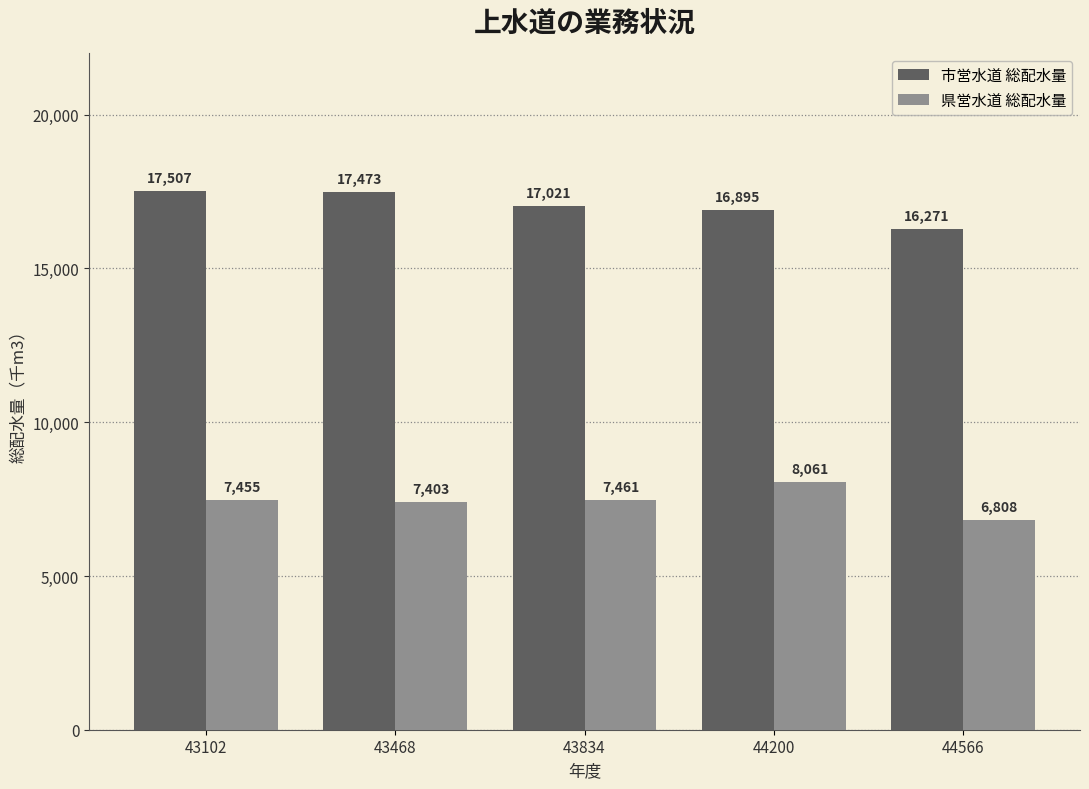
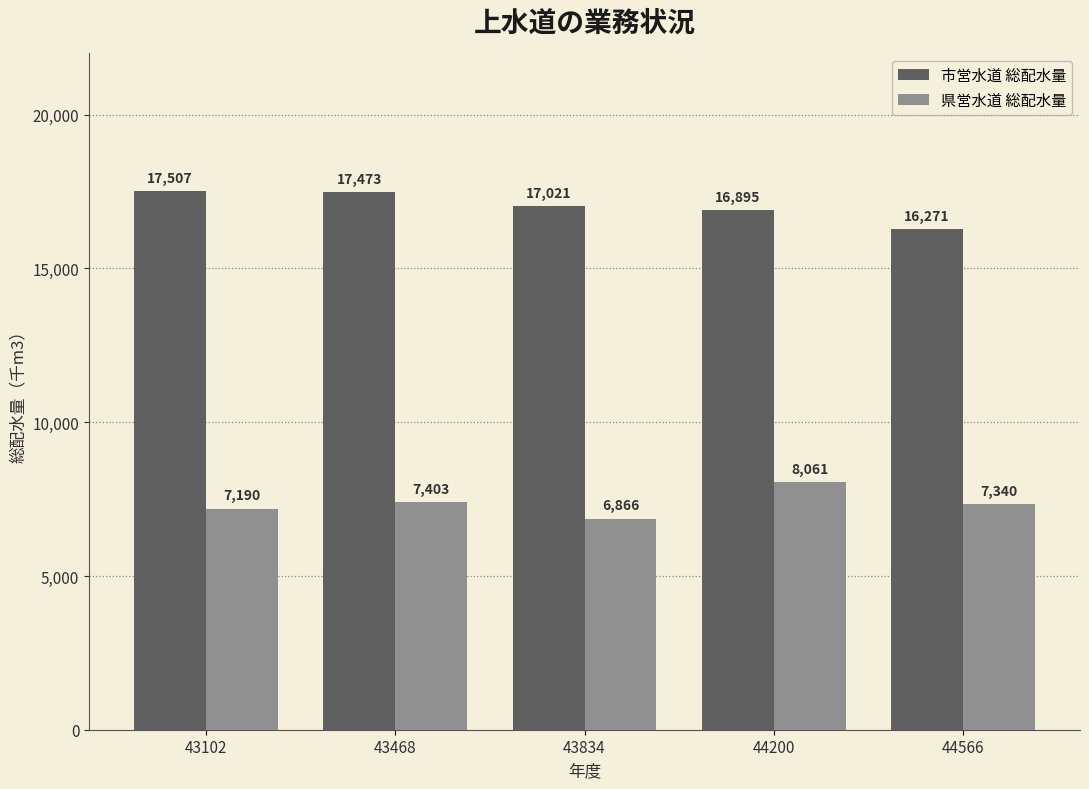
  {
    "市営水道 総配水量": {
      "43102": "17,507",
      "43468": "17,473",
      "43834": "17,021",
      "44200": "16,895",
      "44566": "16,271"
    },
    "県営水道 総配水量": {
-     "43102": "7,455",
+     "43102": "7,190",
      "43468": "7,403",
-     "43834": "7,461",
+     "43834": "6,866",
      "44200": "8,061",
-     "44566": "6,808"
+     "44566": "7,340"
    }
  }
